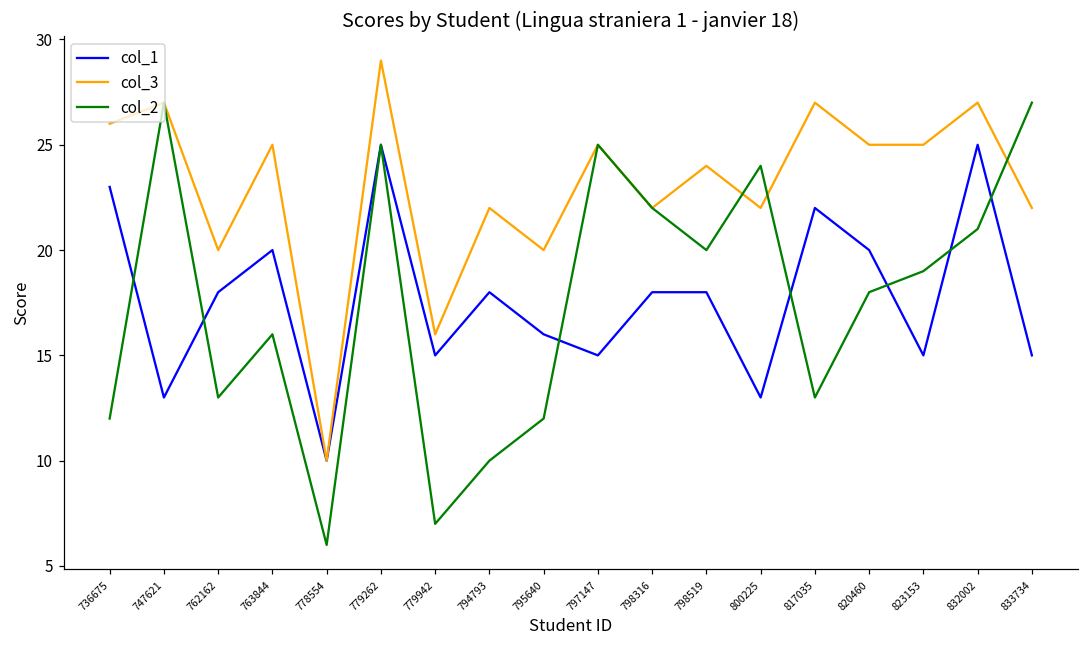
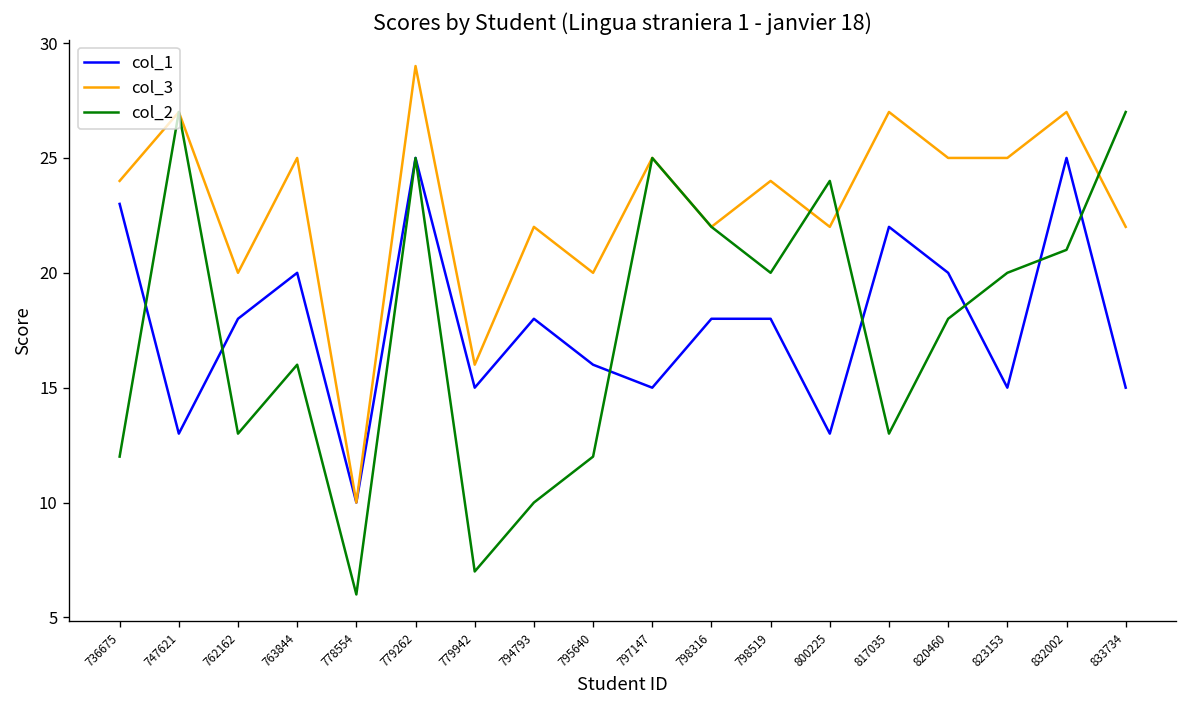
  {
    "col_1": {
      "736675": 23,
      "747621": 13,
      "762162": 18,
      "763844": 20,
      "779942": 15,
      "794793": 18,
      "795640": 16,
      "797147": 15,
      "798316": 18,
      "798519": 18,
      "800225": 13,
      "817035": 22,
      "820460": 20,
      "823153": 15,
      "832002": 25,
      "833734": 15
    },
    "col_3": {
-     "736675": 26,
+     "736675": 24,
      "762162": 20,
      "763844": 25,
      "779262": 29,
      "779942": 16,
      "794793": 22,
      "795640": 20,
      "798519": 24,
      "800225": 22,
      "817035": 27,
      "820460": 25,
      "823153": 25,
      "832002": 27,
      "833734": 22
    },
    "col_2": {
      "736675": 12,
      "762162": 13,
      "763844": 16,
      "778554": 6,
      "779942": 7,
      "794793": 10,
      "795640": 12,
      "798519": 20,
      "800225": 24,
      "817035": 13,
      "820460": 18,
-     "823153": 19,
+     "823153": 20,
      "832002": 21,
      "833734": 27
    }
  }
